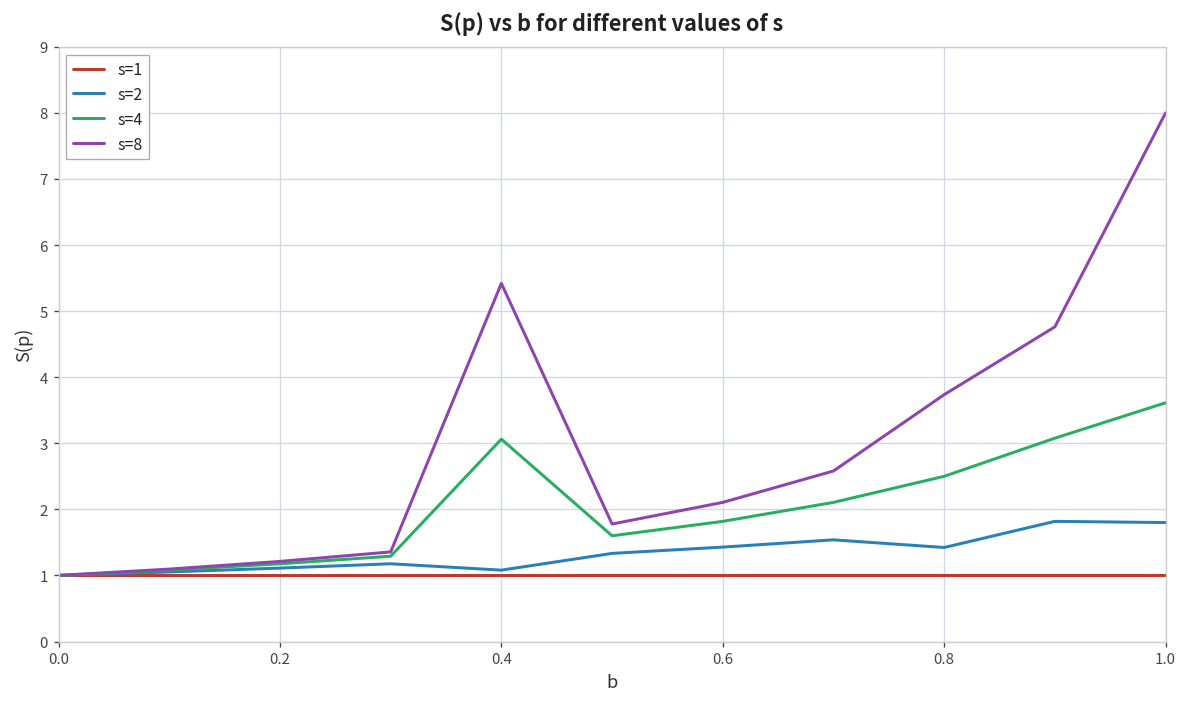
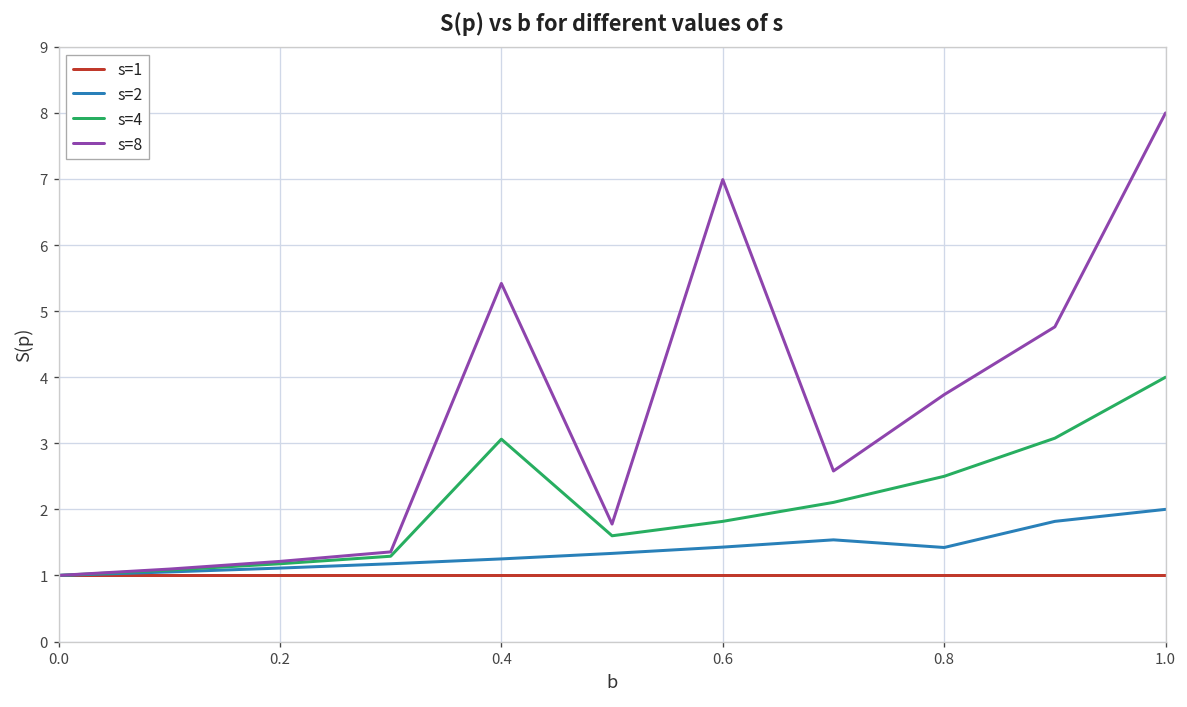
  {
    "s=1": {
      "0.2": 1.0,
      "0.4": 1.0,
      "0.6": 1.0,
      "0.8": 1.0,
      "1.0": 1.0
    },
    "s=2": {
      "0.2": 1.1,
-     "0.4": 1.1,
+     "0.4": 1.3,
      "0.6": 1.4,
      "0.8": 1.4,
-     "1.0": 1.8
+     "1.0": 2.0
    },
    "s=4": {
      "0.4": 3.1,
      "0.6": 1.8,
      "0.8": 2.5,
-     "1.0": 3.6
+     "1.0": 4.0
    },
    "s=8": {
      "0.4": 5.4,
-     "0.6": 2.1,
+     "0.6": 7.0,
      "0.8": 3.7,
      "1.0": 8.0
    }
  }
